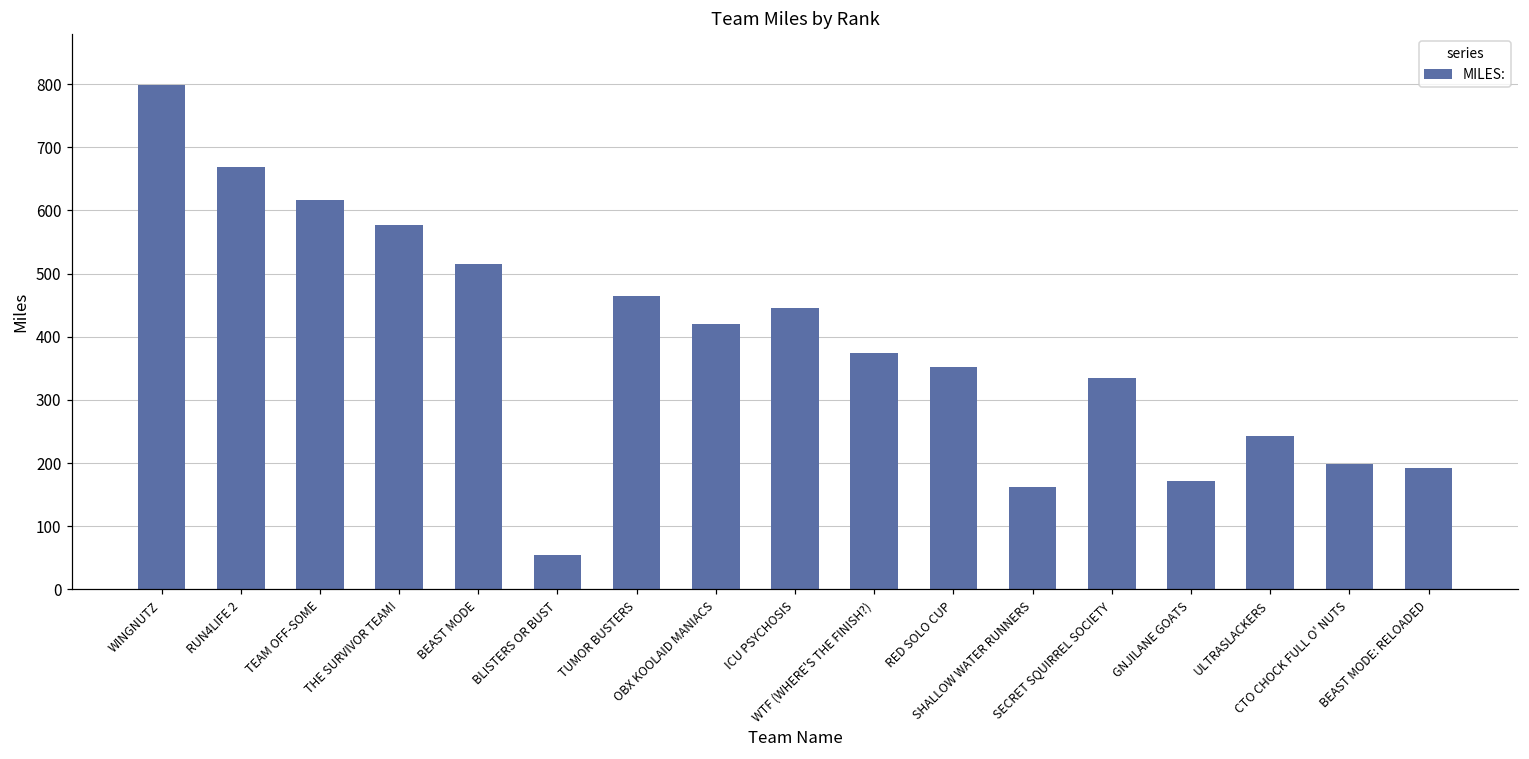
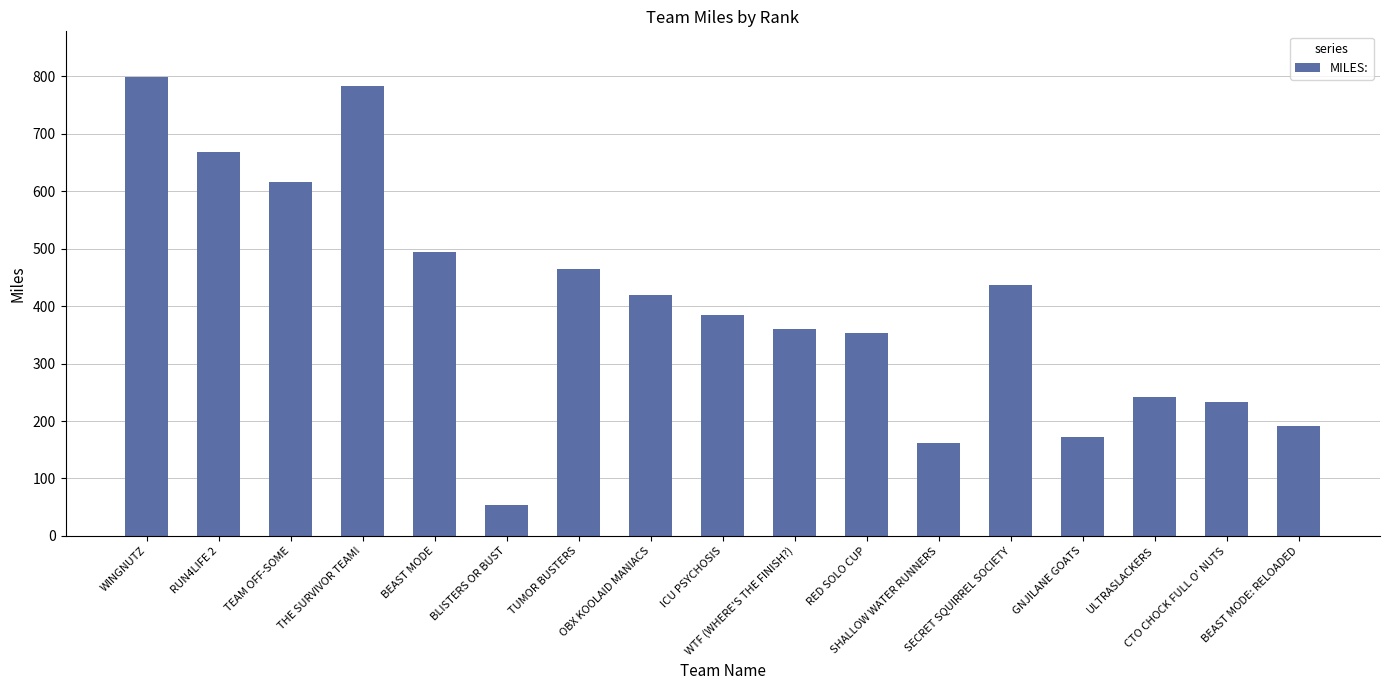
  {
    "WINGNUTZ": 800,
    "RUN4LIFE 2": 670,
    "TEAM OFF-SOME": 620,
-   "THE SURVIVOR TEAM!": 580,
-   "BEAST MODE": 520,
+   "THE SURVIVOR TEAM!": 780,
+   "BEAST MODE": 500,
    "BLISTERS OR BUST": 50,
    "TUMOR BUSTERS": 460,
    "OBX KOOLAID MANIACS": 420,
-   "ICU PSYCHOSIS": 450,
-   "WTF (WHERE'S THE FINISH?)": 380,
+   "ICU PSYCHOSIS": 390,
+   "WTF (WHERE'S THE FINISH?)": 360,
    "RED SOLO CUP": 350,
    "SHALLOW WATER RUNNERS": 160,
-   "SECRET SQUIRREL SOCIETY": 330,
+   "SECRET SQUIRREL SOCIETY": 440,
    "GNJILANE GOATS": 170,
    "ULTRASLACKERS": 240,
-   "CTO CHOCK FULL O' NUTS": 200,
+   "CTO CHOCK FULL O' NUTS": 230,
    "BEAST MODE: RELOADED": 190
  }
